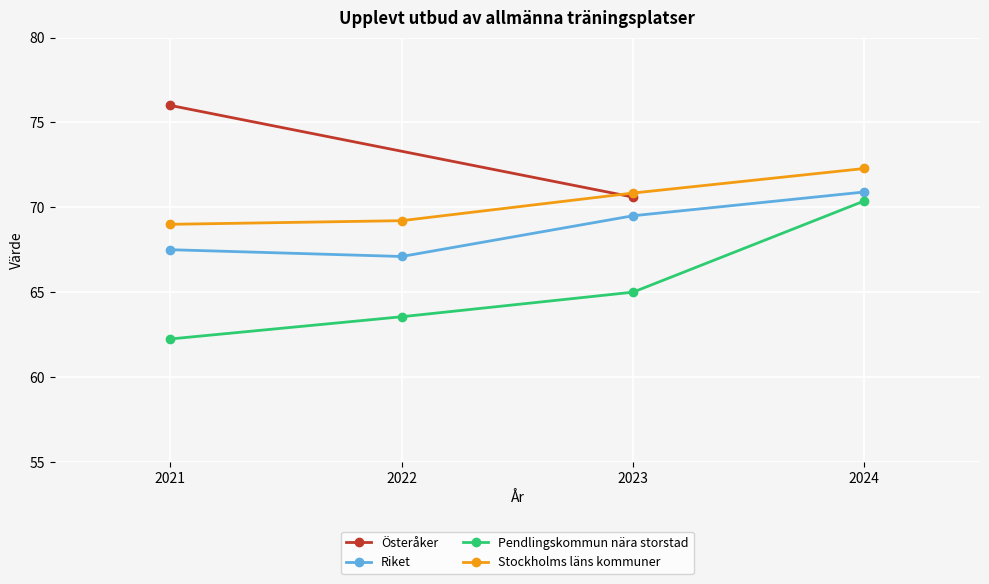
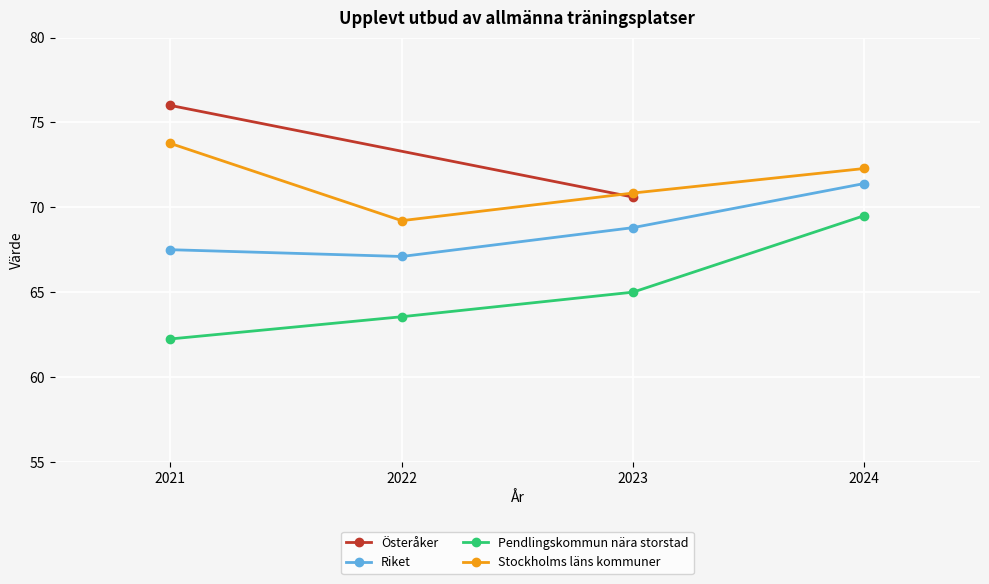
  {
    "Österåker": {
      "2021": 76.0,
      "2023": 70.6
    },
    "Riket": {
      "2021": 67.5,
      "2022": 67.1,
-     "2023": 69.5,
-     "2024": 70.9
+     "2023": 68.8,
+     "2024": 71.4
    },
    "Pendlingskommun nära storstad": {
      "2021": 62.2,
      "2022": 63.6,
      "2023": 65.0,
-     "2024": 70.4
+     "2024": 69.5
    },
    "Stockholms läns kommuner": {
-     "2021": 69.0,
+     "2021": 73.8,
      "2022": 69.2,
      "2023": 70.8,
      "2024": 72.3
    }
  }
